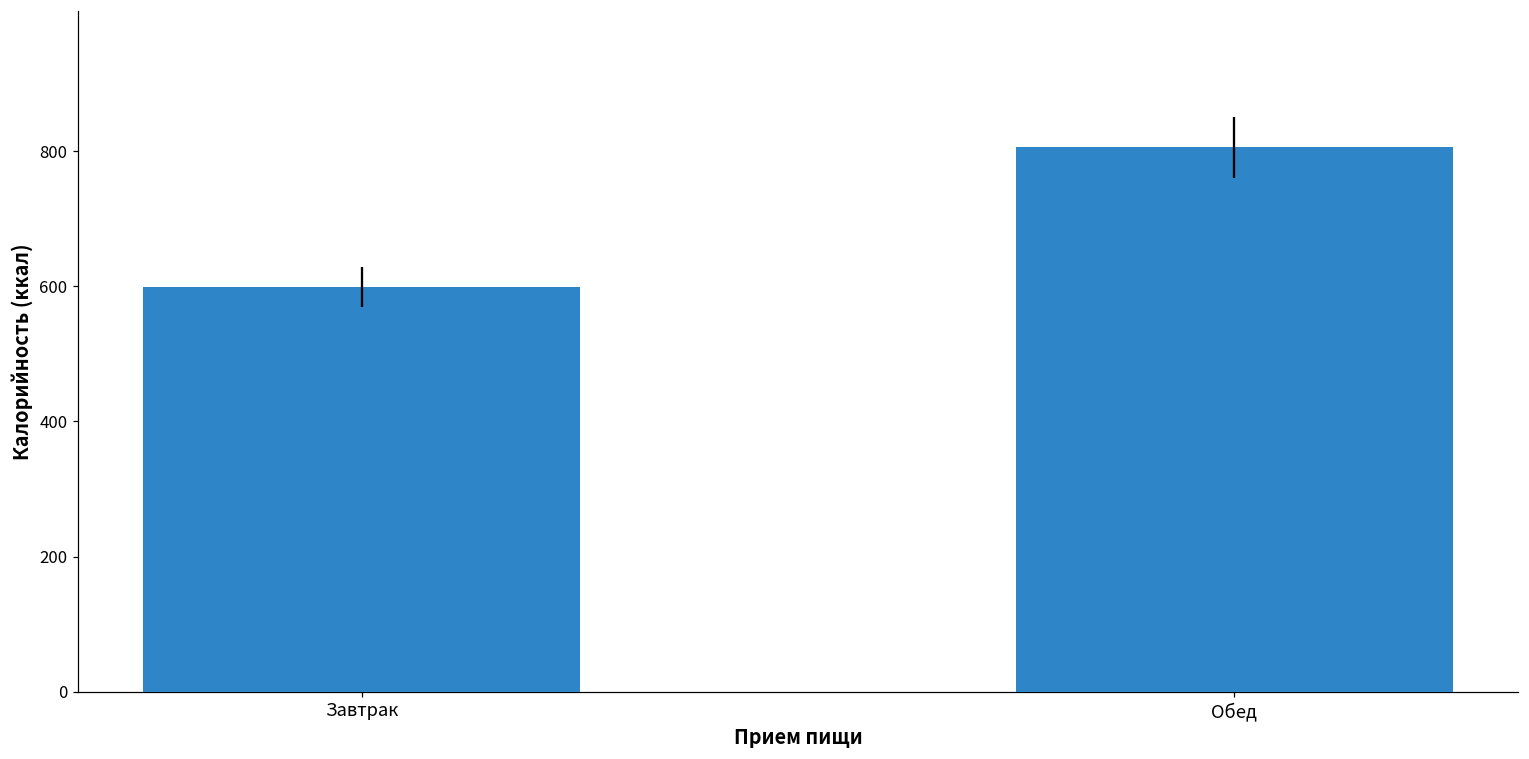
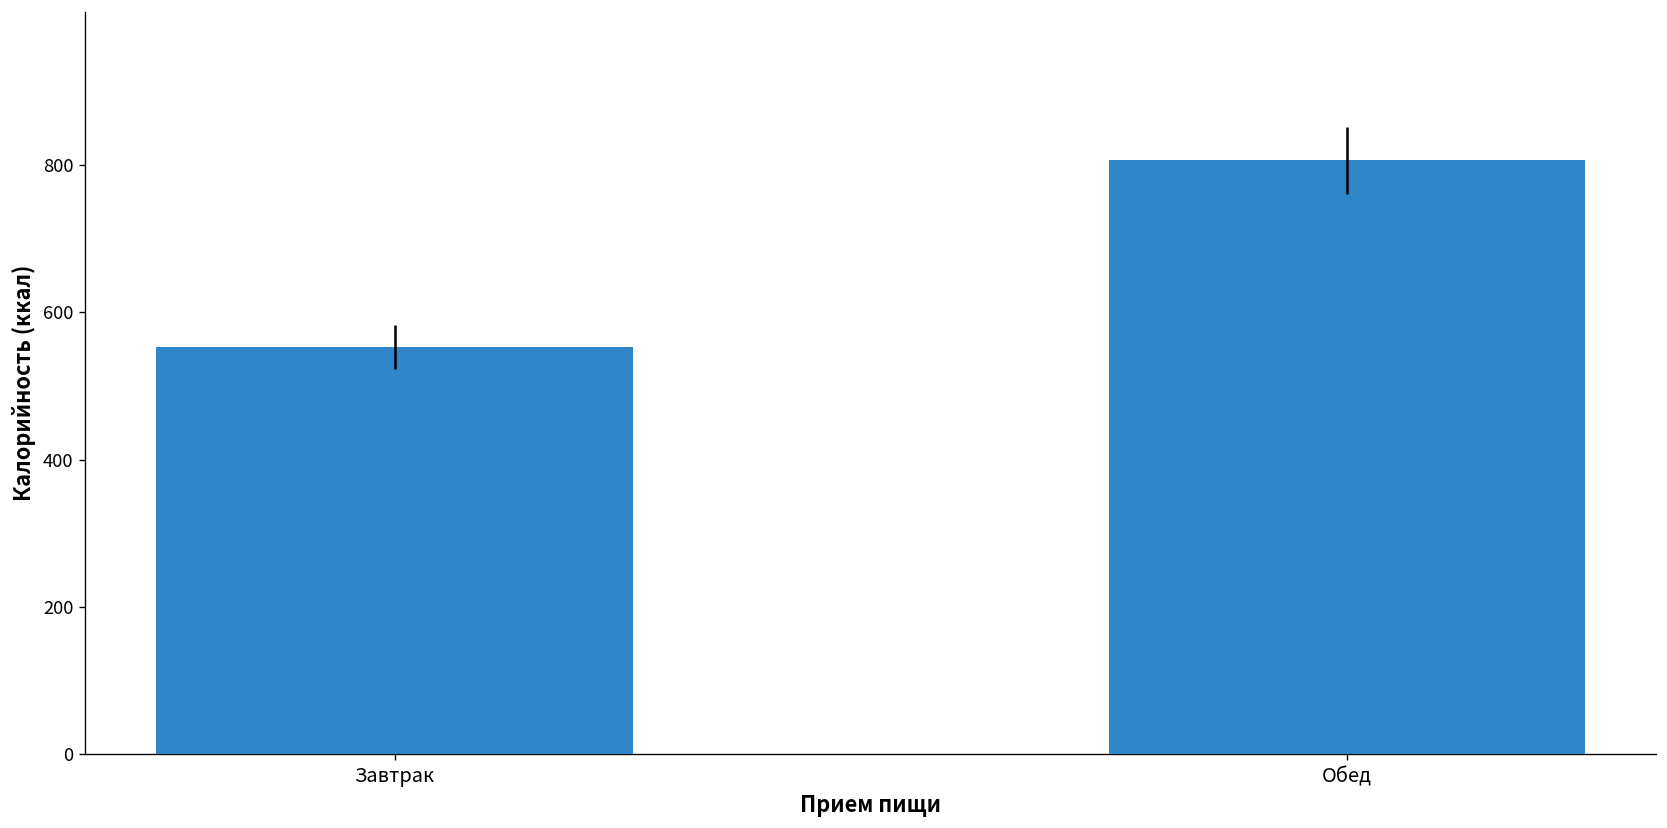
  {
-   "Завтрак": 600,
+   "Завтрак": 550,
    "Обед": 810
  }
